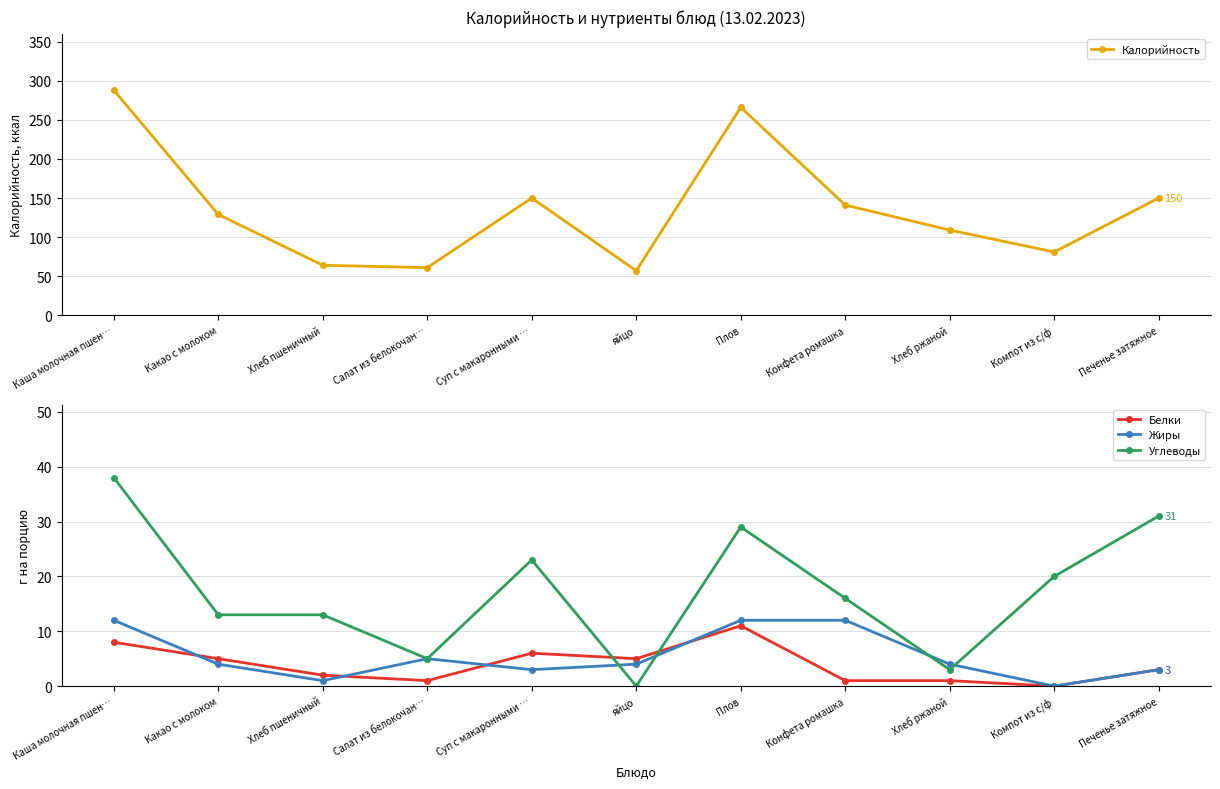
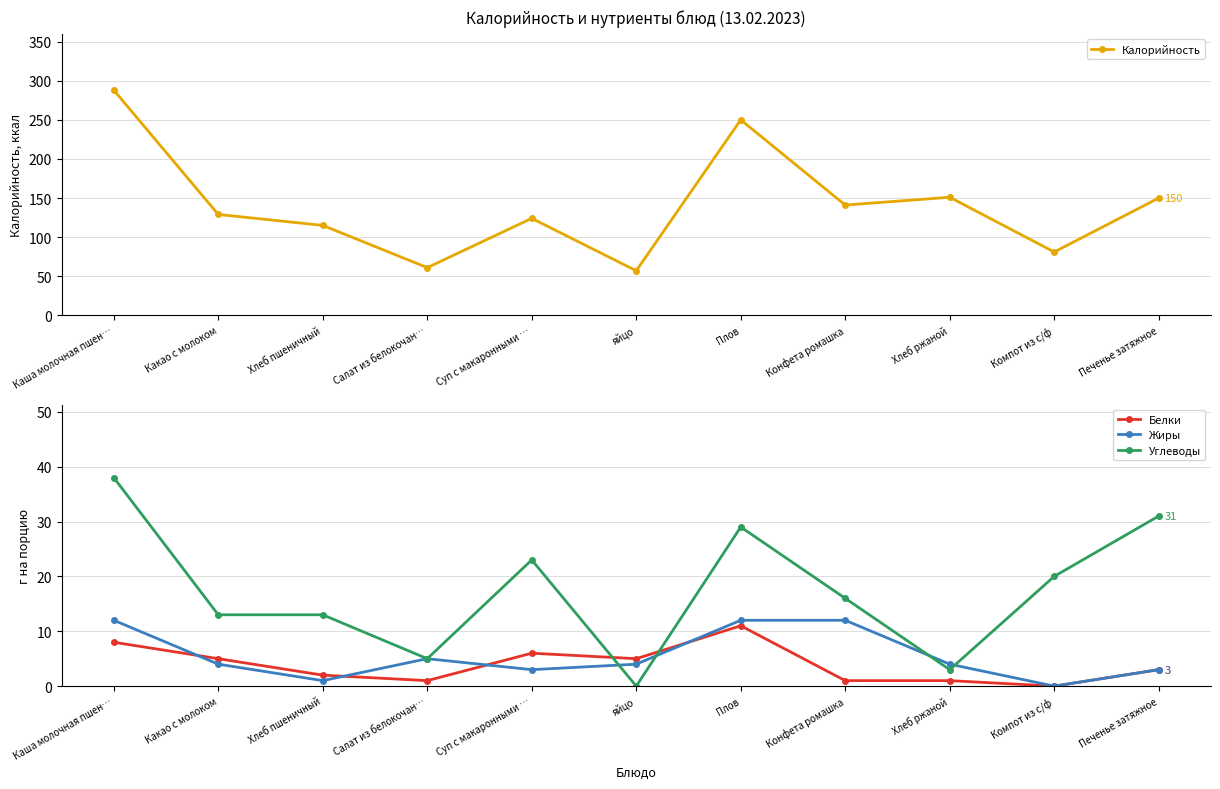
  {
    "Калорийность и нутриенты блюд (13.02.2023)": {
      "Каша молочная пшен…": 290,
      "Какао с молоком": 130,
-     "Хлеб пшеничный": 60,
+     "Хлеб пшеничный": 120,
      "Салат из белокочан…": 60,
-     "Суп с макаронными …": 150,
+     "Суп с макаронными …": 120,
      "яйцо": 60,
-     "Плов": 270,
+     "Плов": 250,
      "Конфета ромашка": 140,
-     "Хлеб ржаной": 110,
+     "Хлеб ржаной": 150,
      "Компот из с/ф": 80
    }
  }
